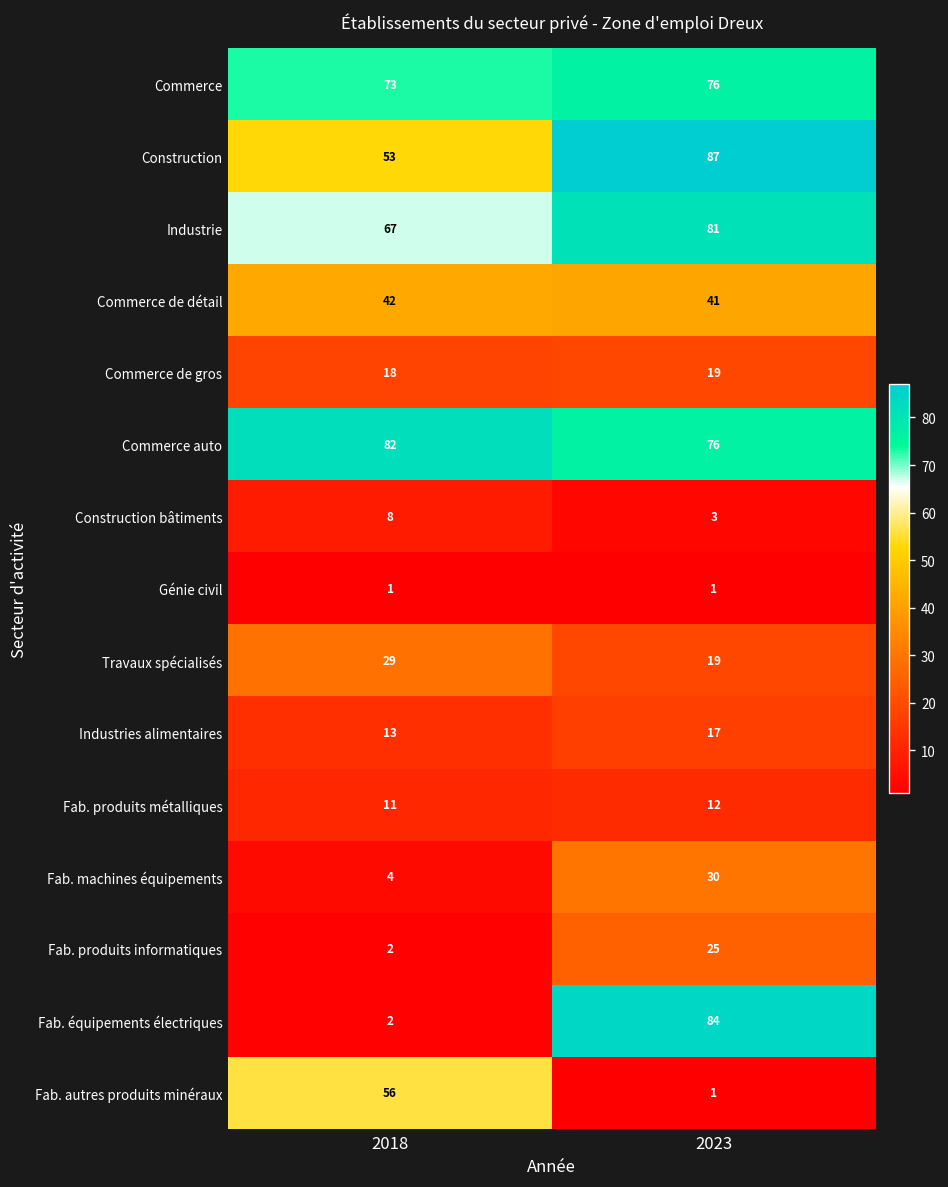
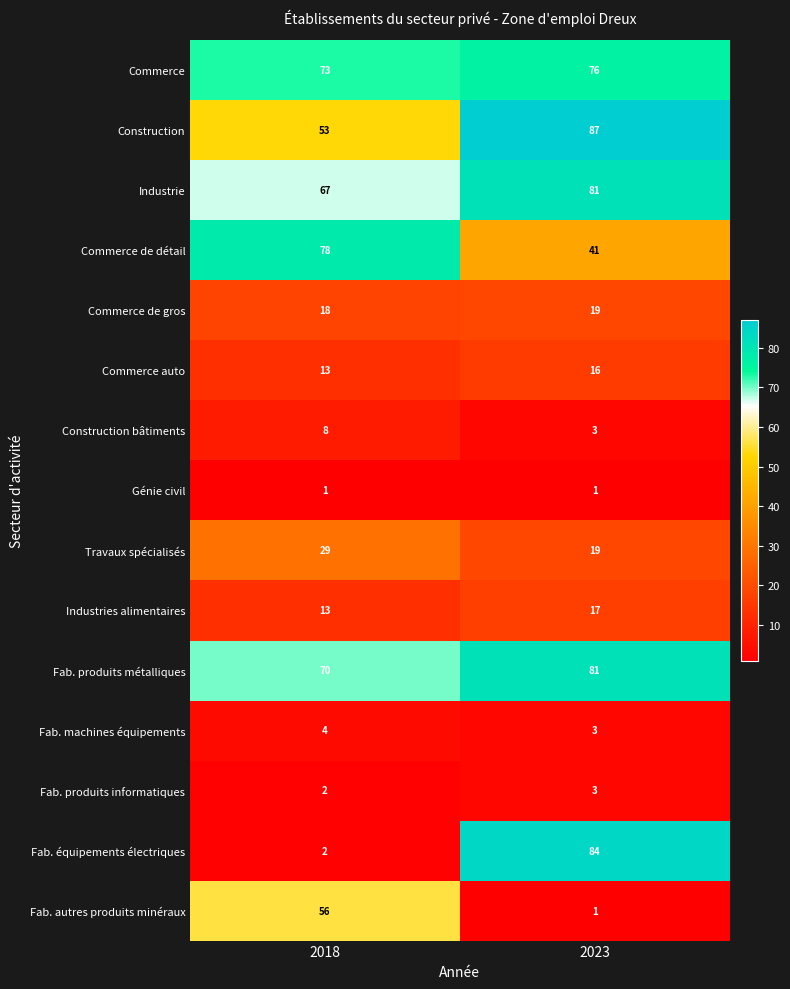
  {
    "Commerce": {
      "2018": 73,
      "2023": 76
    },
    "Construction": {
      "2018": 53,
      "2023": 87
    },
    "Industrie": {
      "2018": 67,
      "2023": 81
    },
    "Commerce de détail": {
-     "2018": 42,
+     "2018": 78,
      "2023": 41
    },
    "Commerce de gros": {
      "2018": 18,
      "2023": 19
    },
    "Commerce auto": {
-     "2018": 82,
-     "2023": 76
+     "2018": 13,
+     "2023": 16
    },
    "Construction bâtiments": {
      "2018": 8,
      "2023": 3
    },
    "Génie civil": {
      "2018": 1,
      "2023": 1
    },
    "Travaux spécialisés": {
      "2018": 29,
      "2023": 19
    },
    "Industries alimentaires": {
      "2018": 13,
      "2023": 17
    },
    "Fab. produits métalliques": {
-     "2018": 11,
-     "2023": 12
+     "2018": 70,
+     "2023": 81
    },
    "Fab. machines équipements": {
      "2018": 4,
-     "2023": 30
+     "2023": 3
    },
    "Fab. produits informatiques": {
      "2018": 2,
-     "2023": 25
+     "2023": 3
    },
    "Fab. équipements électriques": {
      "2018": 2,
      "2023": 84
    },
    "Fab. autres produits minéraux": {
      "2018": 56,
      "2023": 1
    }
  }
